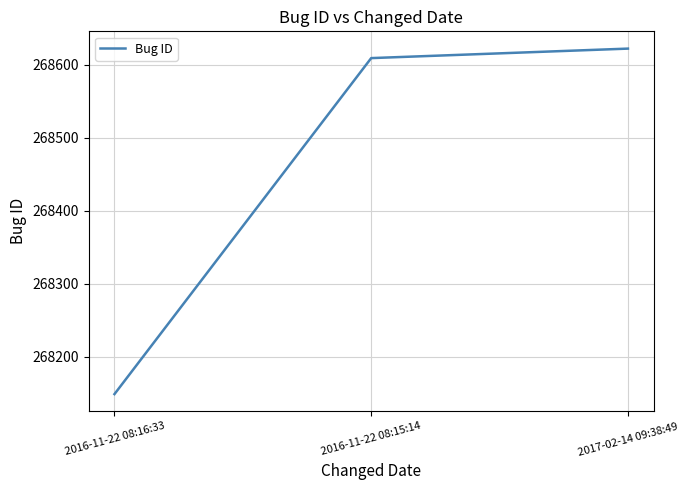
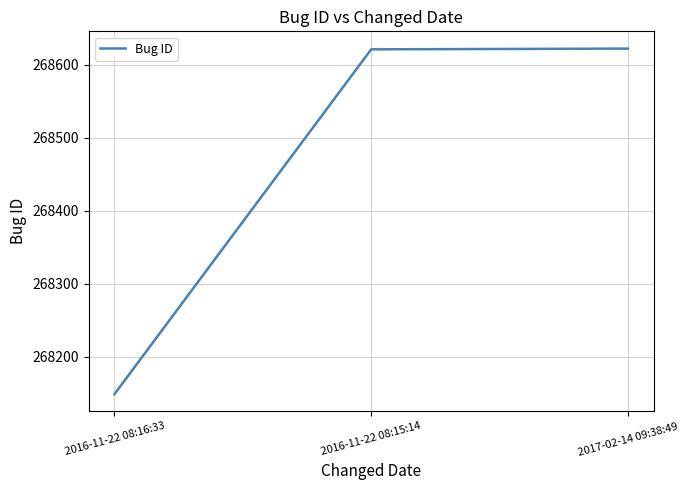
  {
    "2016-11-22 08:16:33": 268150,
-   "2016-11-22 08:15:14": 268610,
+   "2016-11-22 08:15:14": 268620,
    "2017-02-14 09:38:49": 268620
  }
